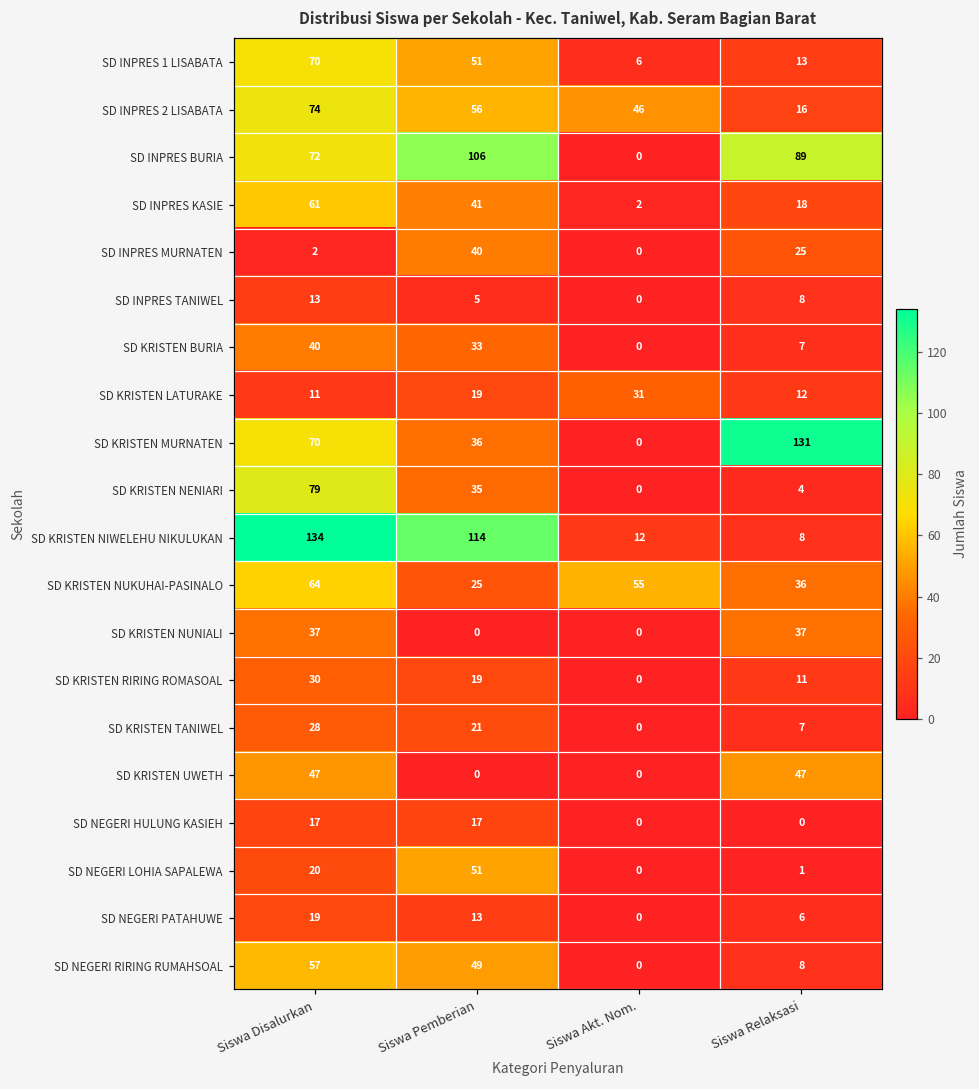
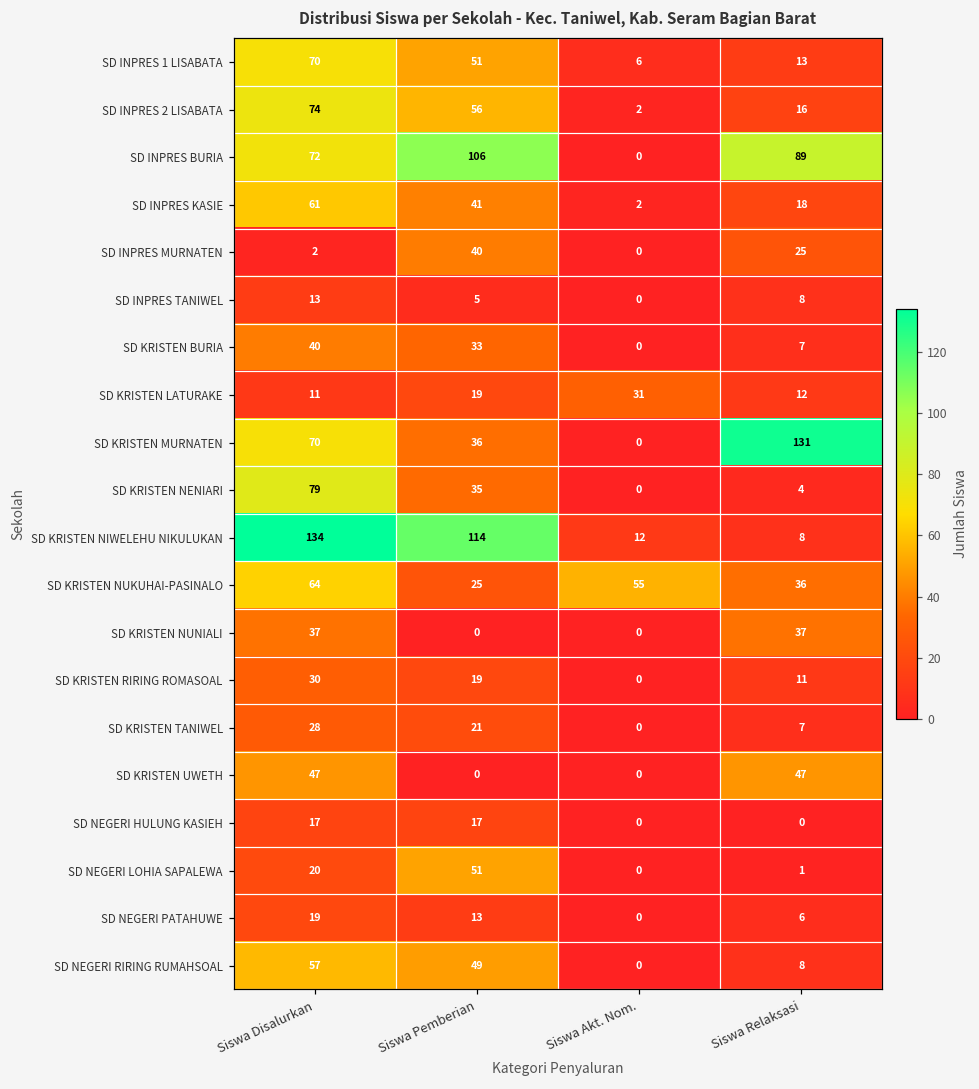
  {
    "SD INPRES 1 LISABATA": {
      "Siswa Disalurkan": 70,
      "Siswa Pemberian": 51,
      "Siswa Akt. Nom.": 6,
      "Siswa Relaksasi": 13
    },
    "SD INPRES 2 LISABATA": {
      "Siswa Disalurkan": 74,
      "Siswa Pemberian": 56,
-     "Siswa Akt. Nom.": 46,
+     "Siswa Akt. Nom.": 2,
      "Siswa Relaksasi": 16
    },
    "SD INPRES BURIA": {
      "Siswa Disalurkan": 72,
      "Siswa Pemberian": 106,
      "Siswa Akt. Nom.": 0,
      "Siswa Relaksasi": 89
    },
    "SD INPRES KASIE": {
      "Siswa Disalurkan": 61,
      "Siswa Pemberian": 41,
      "Siswa Akt. Nom.": 2,
      "Siswa Relaksasi": 18
    },
    "SD INPRES MURNATEN": {
      "Siswa Disalurkan": 2,
      "Siswa Pemberian": 40,
      "Siswa Akt. Nom.": 0,
      "Siswa Relaksasi": 25
    },
    "SD INPRES TANIWEL": {
      "Siswa Disalurkan": 13,
      "Siswa Pemberian": 5,
      "Siswa Akt. Nom.": 0,
      "Siswa Relaksasi": 8
    },
    "SD KRISTEN BURIA": {
      "Siswa Disalurkan": 40,
      "Siswa Pemberian": 33,
      "Siswa Akt. Nom.": 0,
      "Siswa Relaksasi": 7
    },
    "SD KRISTEN LATURAKE": {
      "Siswa Disalurkan": 11,
      "Siswa Pemberian": 19,
      "Siswa Akt. Nom.": 31,
      "Siswa Relaksasi": 12
    },
    "SD KRISTEN MURNATEN": {
      "Siswa Disalurkan": 70,
      "Siswa Pemberian": 36,
      "Siswa Akt. Nom.": 0,
      "Siswa Relaksasi": 131
    },
    "SD KRISTEN NENIARI": {
      "Siswa Disalurkan": 79,
      "Siswa Pemberian": 35,
      "Siswa Akt. Nom.": 0,
      "Siswa Relaksasi": 4
    },
    "SD KRISTEN NIWELEHU NIKULUKAN": {
      "Siswa Disalurkan": 134,
      "Siswa Pemberian": 114,
      "Siswa Akt. Nom.": 12,
      "Siswa Relaksasi": 8
    },
    "SD KRISTEN NUKUHAI-PASINALO": {
      "Siswa Disalurkan": 64,
      "Siswa Pemberian": 25,
      "Siswa Akt. Nom.": 55,
      "Siswa Relaksasi": 36
    },
    "SD KRISTEN NUNIALI": {
      "Siswa Disalurkan": 37,
      "Siswa Pemberian": 0,
      "Siswa Akt. Nom.": 0,
      "Siswa Relaksasi": 37
    },
    "SD KRISTEN RIRING ROMASOAL": {
      "Siswa Disalurkan": 30,
      "Siswa Pemberian": 19,
      "Siswa Akt. Nom.": 0,
      "Siswa Relaksasi": 11
    },
    "SD KRISTEN TANIWEL": {
      "Siswa Disalurkan": 28,
      "Siswa Pemberian": 21,
      "Siswa Akt. Nom.": 0,
      "Siswa Relaksasi": 7
    },
    "SD KRISTEN UWETH": {
      "Siswa Disalurkan": 47,
      "Siswa Pemberian": 0,
      "Siswa Akt. Nom.": 0,
      "Siswa Relaksasi": 47
    },
    "SD NEGERI HULUNG KASIEH": {
      "Siswa Disalurkan": 17,
      "Siswa Pemberian": 17,
      "Siswa Akt. Nom.": 0,
      "Siswa Relaksasi": 0
    },
    "SD NEGERI LOHIA SAPALEWA": {
      "Siswa Disalurkan": 20,
      "Siswa Pemberian": 51,
      "Siswa Akt. Nom.": 0,
      "Siswa Relaksasi": 1
    },
    "SD NEGERI PATAHUWE": {
      "Siswa Disalurkan": 19,
      "Siswa Pemberian": 13,
      "Siswa Akt. Nom.": 0,
      "Siswa Relaksasi": 6
    },
    "SD NEGERI RIRING RUMAHSOAL": {
      "Siswa Disalurkan": 57,
      "Siswa Pemberian": 49,
      "Siswa Akt. Nom.": 0,
      "Siswa Relaksasi": 8
    }
  }
